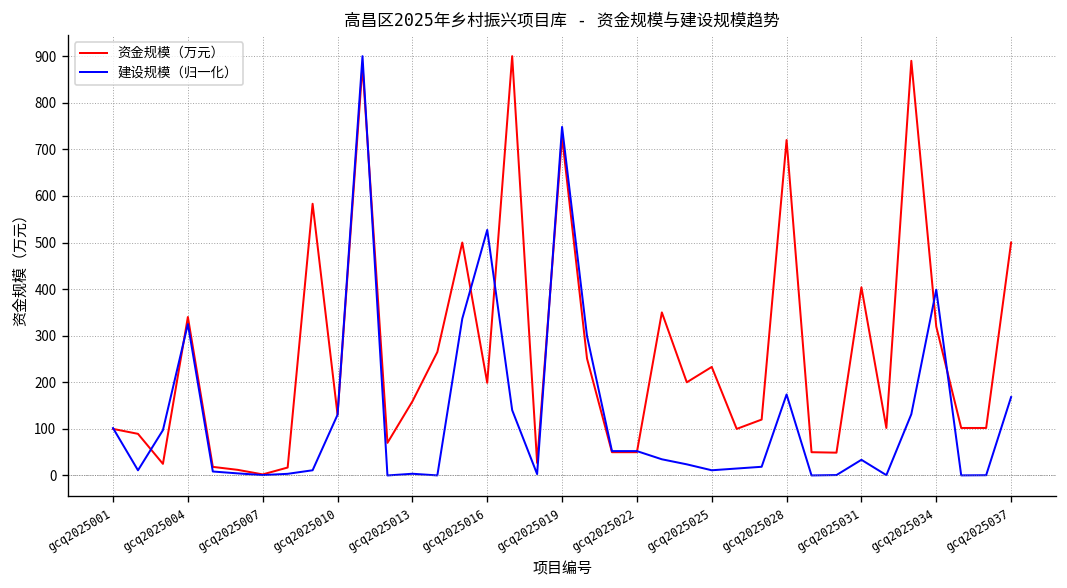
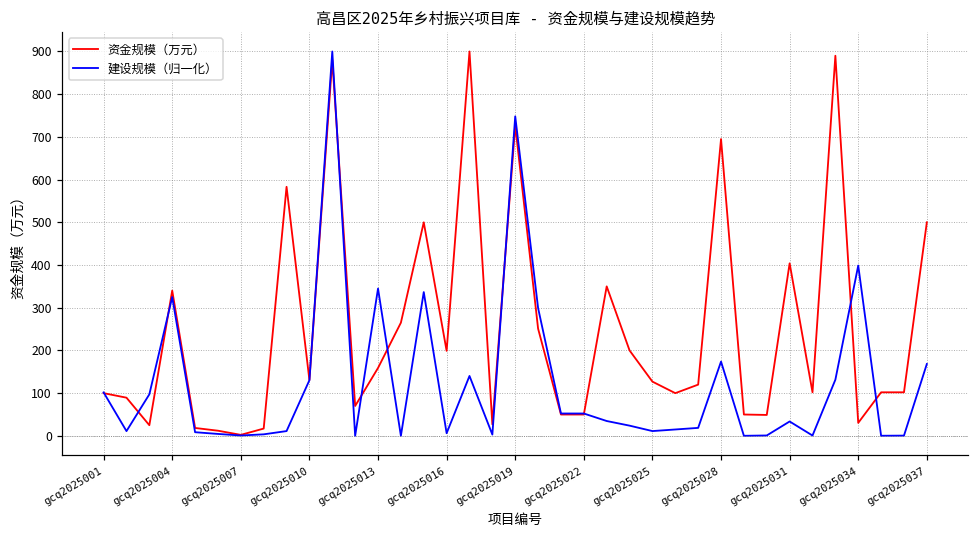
  {
    "资金规模（万元）": {
      "gcq2025004": 340,
      "gcq2025013": 160,
      "gcq2025016": 200,
      "gcq2025019": 730,
-     "gcq2025025": 230,
-     "gcq2025028": 720,
+     "gcq2025025": 130,
+     "gcq2025028": 700,
      "gcq2025031": 400,
-     "gcq2025034": 320,
+     "gcq2025034": 30,
      "gcq2025037": 500
    },
    "建设规模（归一化）": {
      "gcq2025004": 330,
-     "gcq2025013": 0,
-     "gcq2025016": 530,
+     "gcq2025013": 340,
+     "gcq2025016": 10,
      "gcq2025019": 750,
      "gcq2025025": 10,
      "gcq2025028": 170,
      "gcq2025031": 30,
      "gcq2025034": 400,
      "gcq2025037": 170
    }
  }
